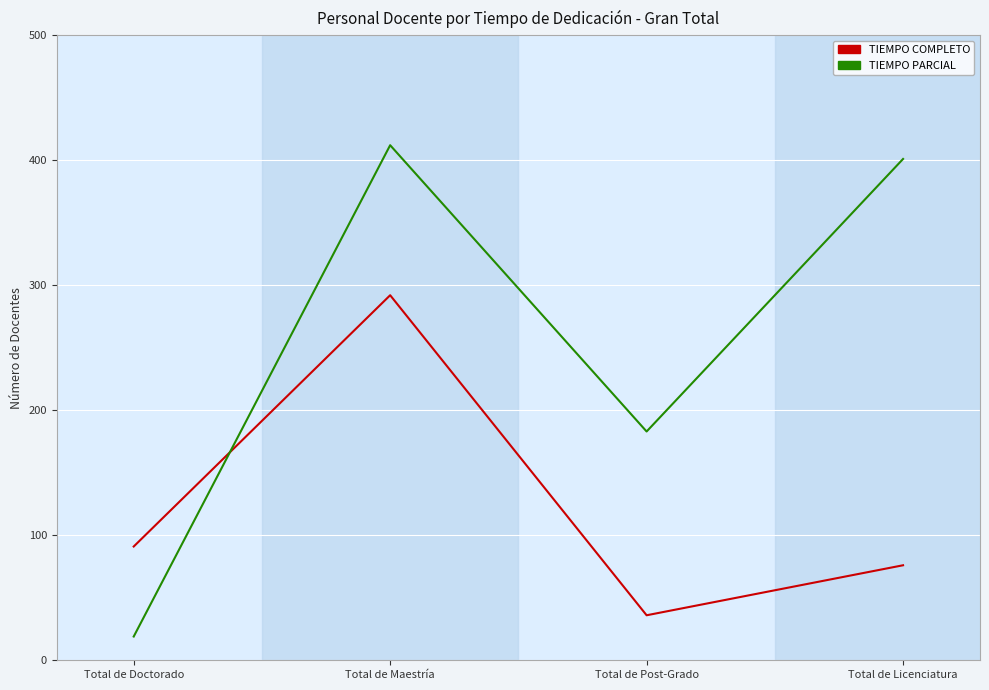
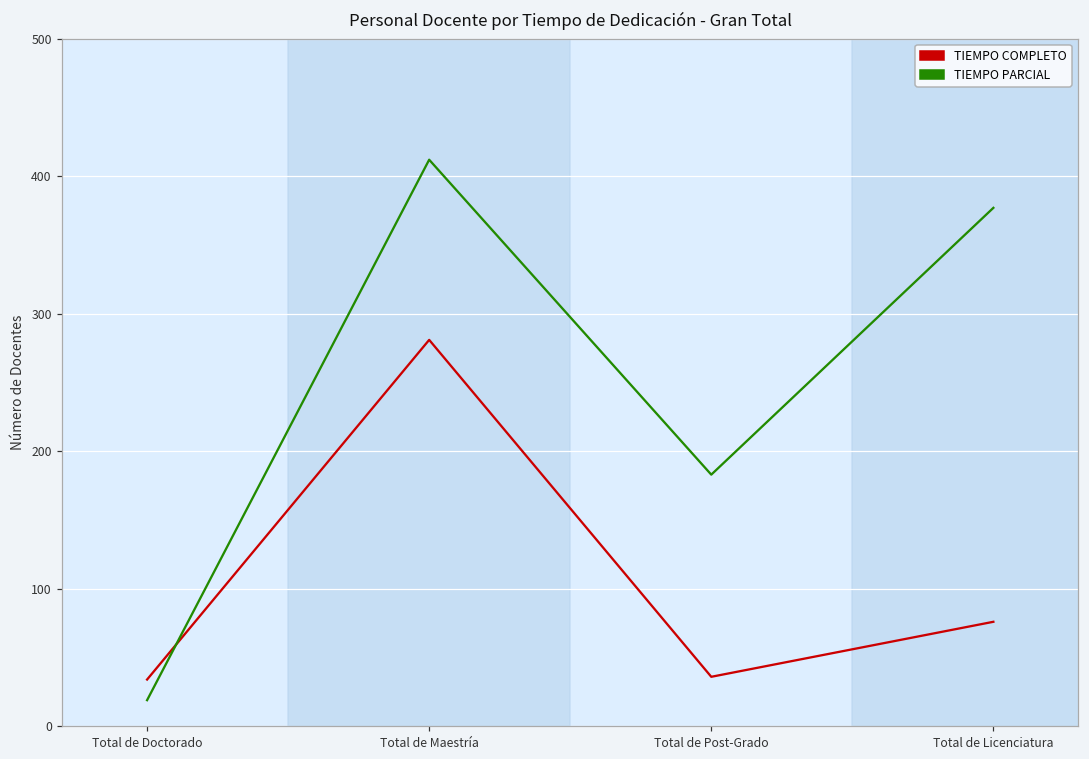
  {
    "TIEMPO COMPLETO": {
-     "Total de Doctorado": 91,
-     "Total de Maestría": 292,
+     "Total de Doctorado": 34,
+     "Total de Maestría": 281,
      "Total de Post-Grado": 36,
      "Total de Licenciatura": 76
    },
    "TIEMPO PARCIAL": {
      "Total de Doctorado": 19,
      "Total de Maestría": 412,
      "Total de Post-Grado": 183,
-     "Total de Licenciatura": 401
+     "Total de Licenciatura": 377
    }
  }
